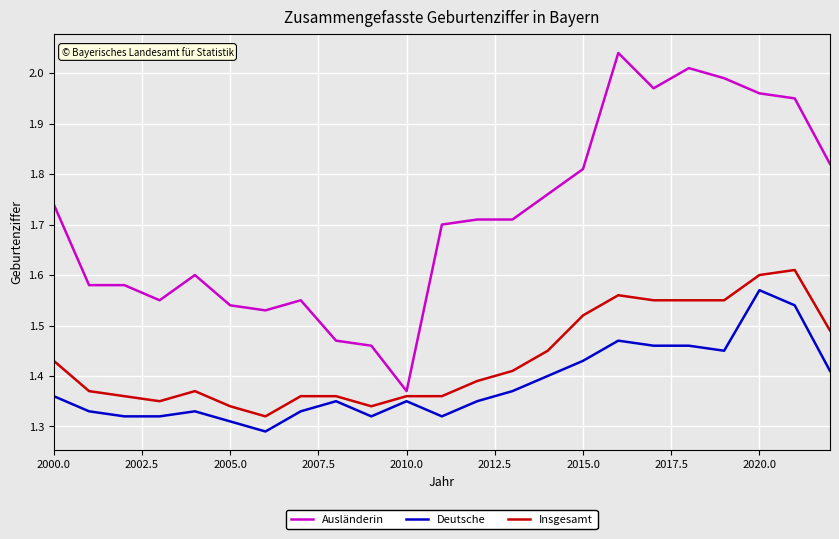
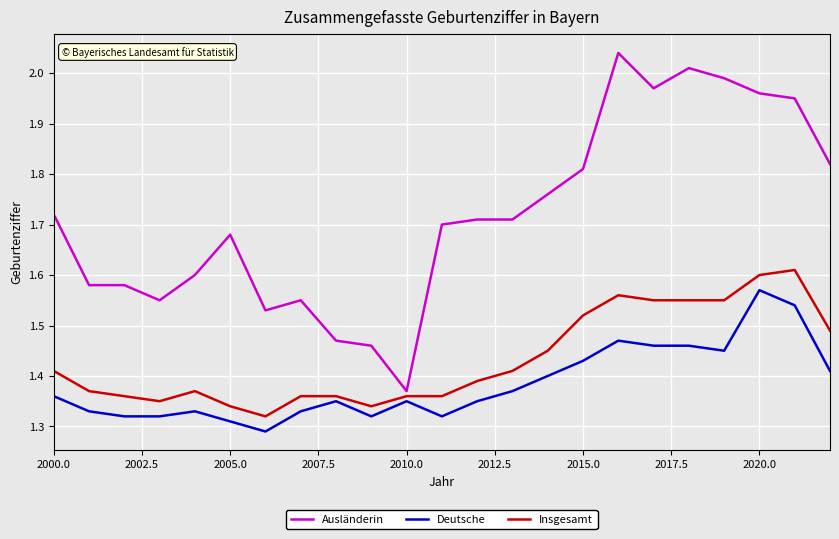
  {
    "Ausländerin": {
-     "2000.0": 1.74,
-     "2005.0": 1.54,
+     "2000.0": 1.72,
+     "2005.0": 1.68,
      "2010.0": 1.37,
      "2015.0": 1.81,
      "2020.0": 1.96
    },
    "Deutsche": {
      "2000.0": 1.36,
      "2005.0": 1.31,
      "2010.0": 1.35,
      "2015.0": 1.43,
      "2020.0": 1.57
    },
    "Insgesamt": {
-     "2000.0": 1.43,
+     "2000.0": 1.41,
      "2005.0": 1.34,
      "2010.0": 1.36,
      "2015.0": 1.52,
      "2020.0": 1.60
    }
  }
